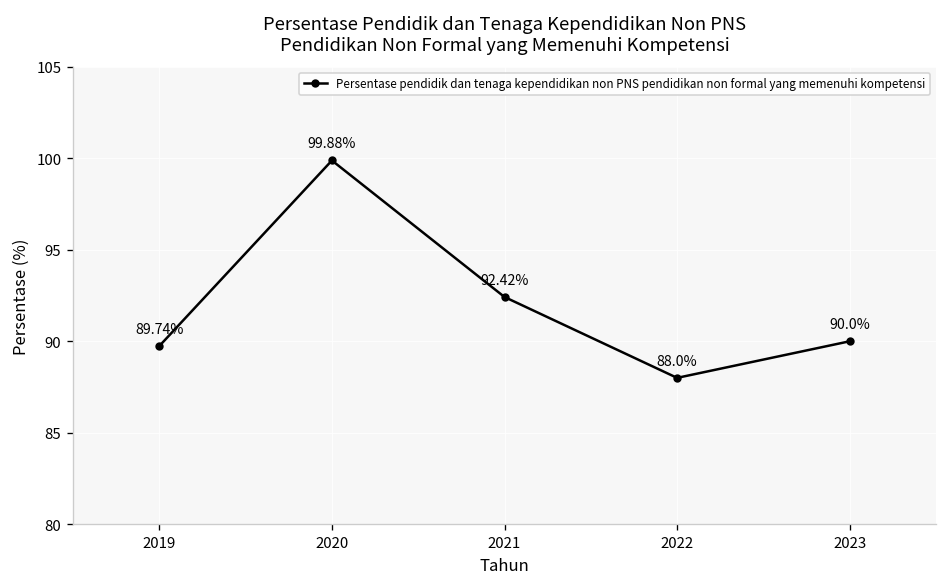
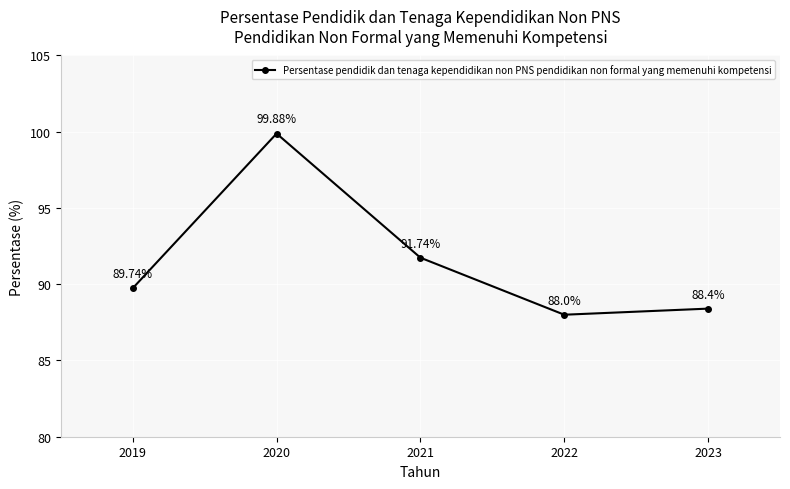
  {
    "2019": "89.74%",
    "2020": "99.88%",
-   "2021": "92.42%",
+   "2021": "91.74%",
    "2022": "88.0%",
-   "2023": "90.0%"
+   "2023": "88.4%"
  }
